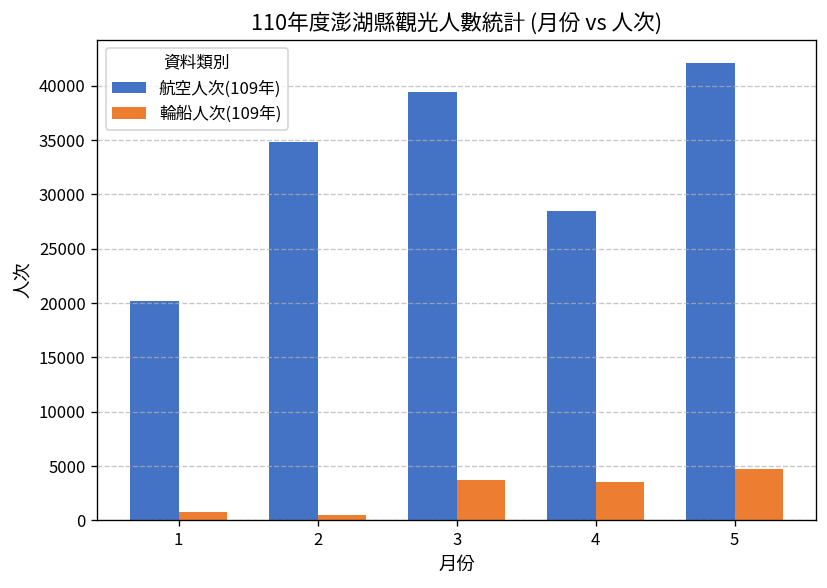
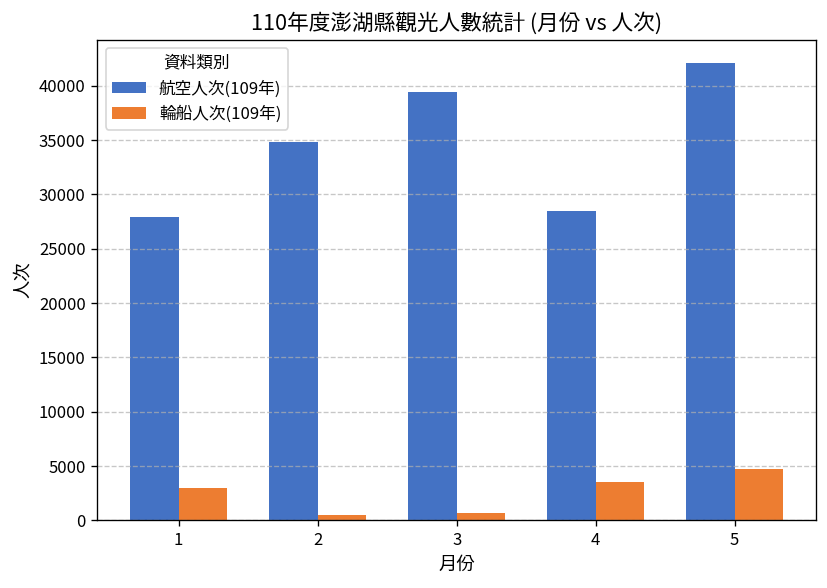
  {
    "航空人次(109年)": {
-     "1": 20000,
+     "1": 28000,
      "2": 35000,
      "3": 39000,
      "4": 29000,
      "5": 42000
    },
    "輪船人次(109年)": {
-     "1": 1000,
+     "1": 3000,
      "2": 0,
-     "3": 4000,
+     "3": 1000,
      "4": 4000,
      "5": 5000
    }
  }
